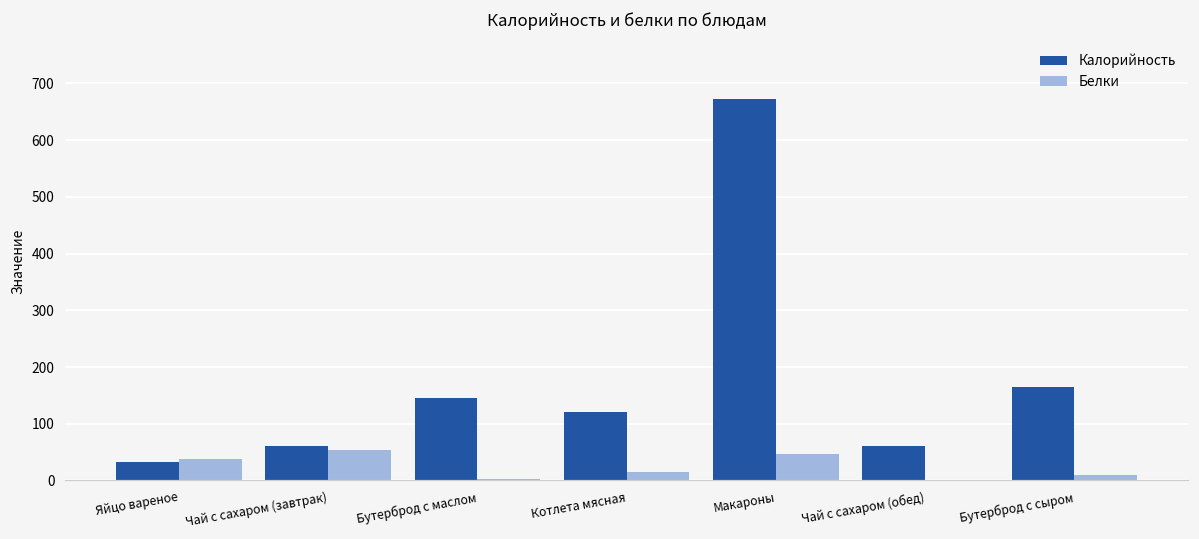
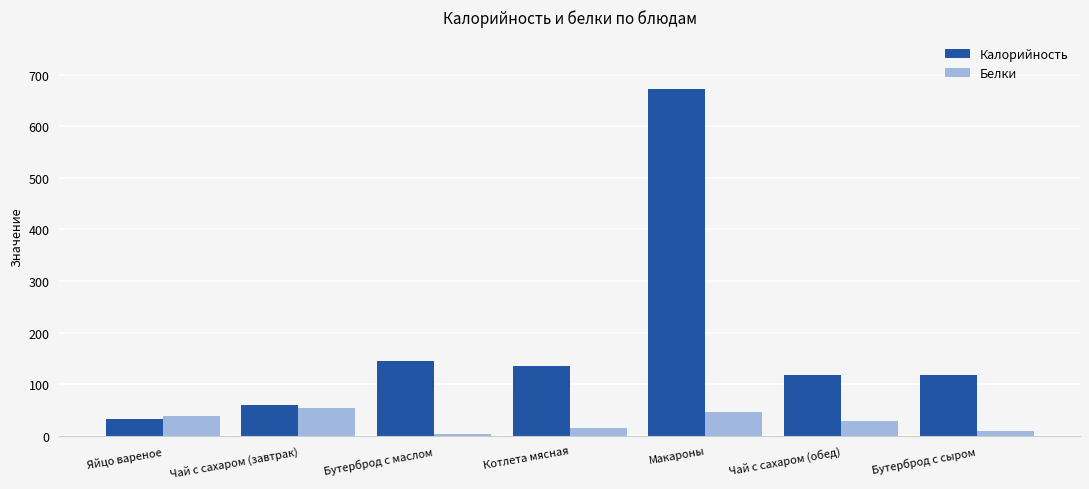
  {
    "Калорийность": {
      "Яйцо вареное": 30,
      "Чай с сахаром (завтрак)": 60,
      "Бутерброд с маслом": 150,
-     "Котлета мясная": 120,
+     "Котлета мясная": 140,
      "Макароны": 670,
-     "Чай с сахаром (обед)": 60,
-     "Бутерброд с сыром": 160
+     "Чай с сахаром (обед)": 120,
+     "Бутерброд с сыром": 120
    },
    "Белки": {
      "Яйцо вареное": 40,
      "Чай с сахаром (завтрак)": 50,
      "Котлета мясная": 20,
      "Макароны": 50,
-     "Чай с сахаром (обед)": 0,
+     "Чай с сахаром (обед)": 30,
      "Бутерброд с сыром": 10
    }
  }
